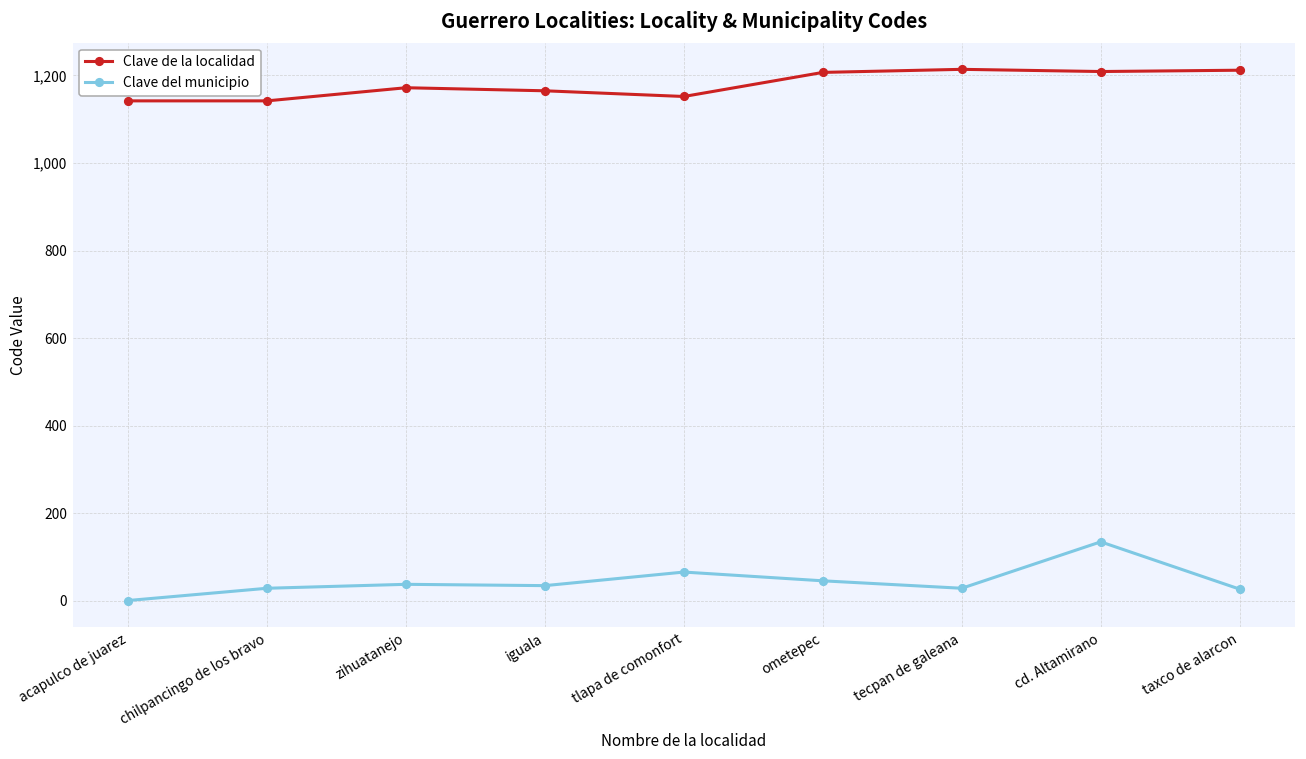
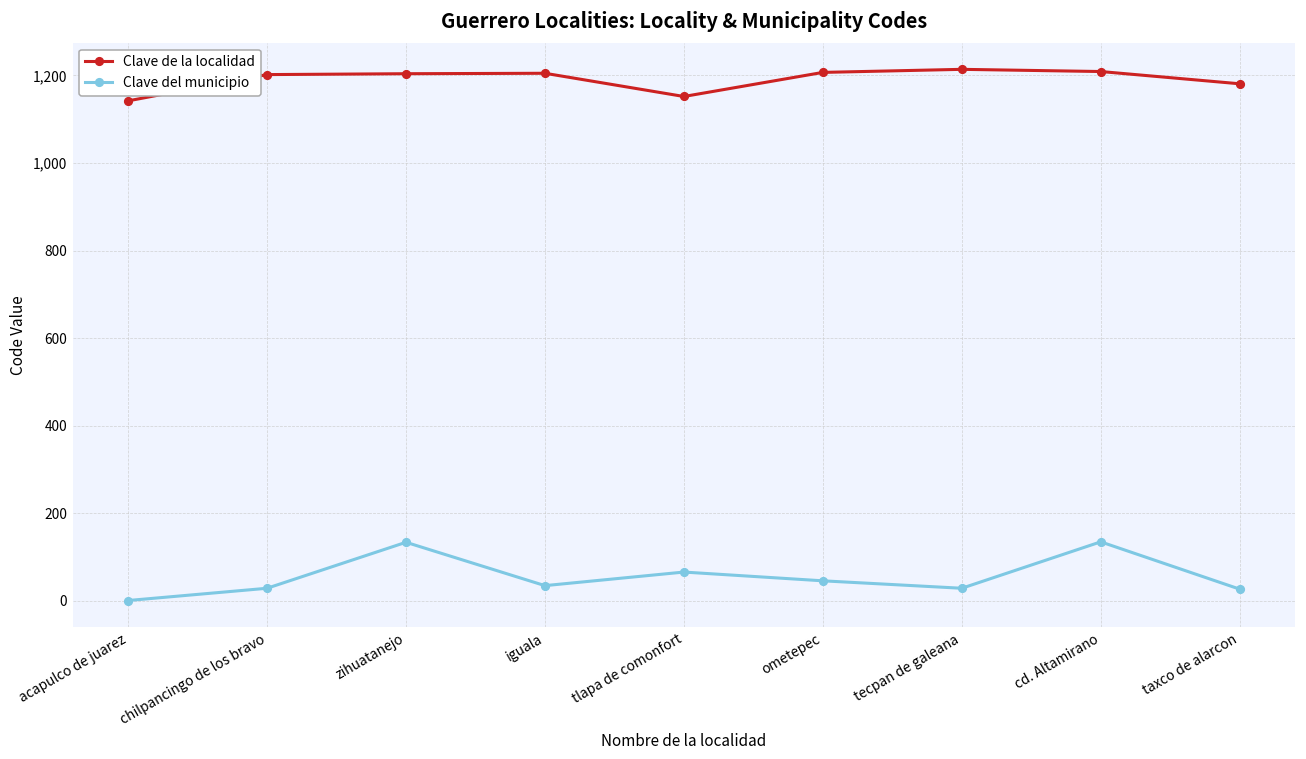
  {
    "Clave de la localidad": {
      "acapulco de juarez": "1,140",
-     "chilpancingo de los bravo": "1,140",
-     "zihuatanejo": "1,170",
-     "iguala": "1,170",
+     "chilpancingo de los bravo": "1,200",
+     "zihuatanejo": "1,200",
+     "iguala": "1,210",
      "tlapa de comonfort": "1,150",
      "ometepec": "1,210",
      "tecpan de galeana": "1,210",
      "cd. Altamirano": "1,210",
-     "taxco de alarcon": "1,210"
+     "taxco de alarcon": "1,180"
    },
    "Clave del municipio": {
      "acapulco de juarez": "0",
      "chilpancingo de los bravo": "30",
-     "zihuatanejo": "40",
+     "zihuatanejo": "130",
      "iguala": "40",
      "tlapa de comonfort": "70",
      "ometepec": "50",
      "tecpan de galeana": "30",
      "cd. Altamirano": "140",
      "taxco de alarcon": "30"
    }
  }
